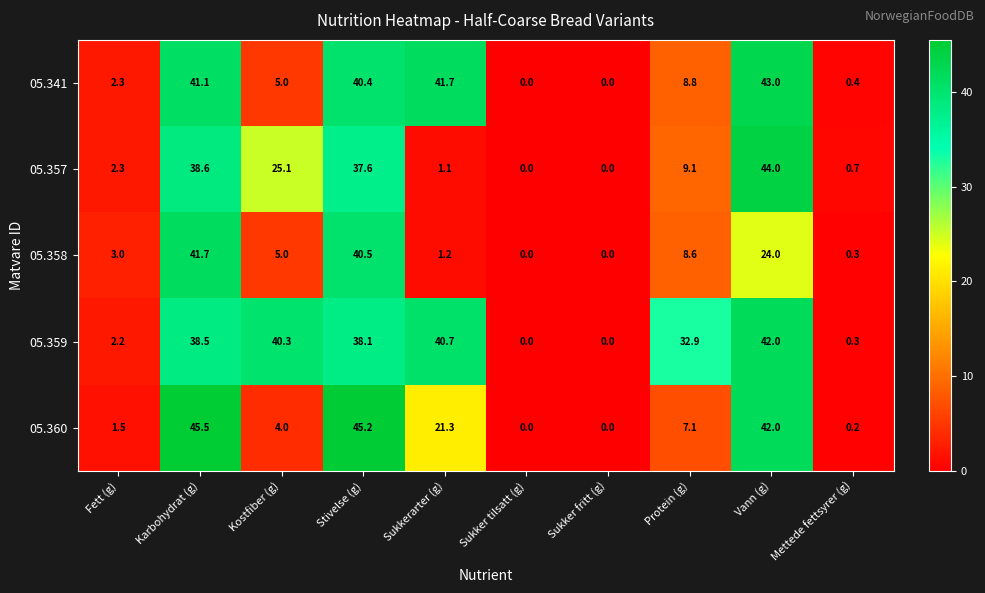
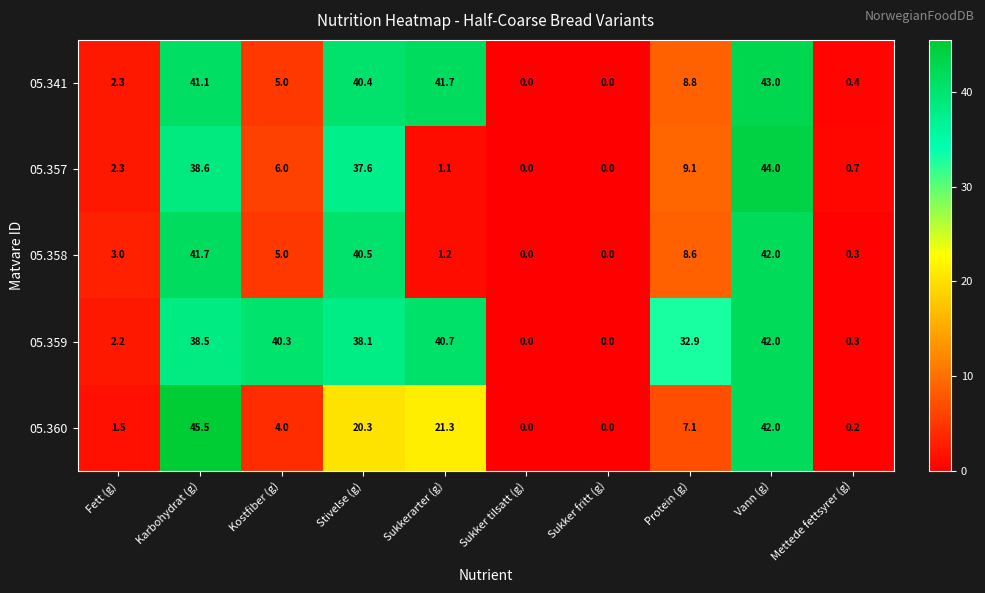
  {
    "05.341": {
      "Fett (g)": 2.3,
      "Karbohydrat (g)": 41.1,
      "Kostfiber (g)": 5.0,
      "Stivelse (g)": 40.4,
      "Sukkerarter (g)": 41.7,
      "Sukker tilsatt (g)": 0.0,
      "Sukker fritt (g)": 0.0,
      "Protein (g)": 8.8,
      "Vann (g)": 43.0,
      "Mettede fettsyrer (g)": 0.4
    },
    "05.357": {
      "Fett (g)": 2.3,
      "Karbohydrat (g)": 38.6,
-     "Kostfiber (g)": 25.1,
+     "Kostfiber (g)": 6.0,
      "Stivelse (g)": 37.6,
      "Sukkerarter (g)": 1.1,
      "Sukker tilsatt (g)": 0.0,
      "Sukker fritt (g)": 0.0,
      "Protein (g)": 9.1,
      "Vann (g)": 44.0,
      "Mettede fettsyrer (g)": 0.7
    },
    "05.358": {
      "Fett (g)": 3.0,
      "Karbohydrat (g)": 41.7,
      "Kostfiber (g)": 5.0,
      "Stivelse (g)": 40.5,
      "Sukkerarter (g)": 1.2,
      "Sukker tilsatt (g)": 0.0,
      "Sukker fritt (g)": 0.0,
      "Protein (g)": 8.6,
-     "Vann (g)": 24.0,
+     "Vann (g)": 42.0,
      "Mettede fettsyrer (g)": 0.3
    },
    "05.359": {
      "Fett (g)": 2.2,
      "Karbohydrat (g)": 38.5,
      "Kostfiber (g)": 40.3,
      "Stivelse (g)": 38.1,
      "Sukkerarter (g)": 40.7,
      "Sukker tilsatt (g)": 0.0,
      "Sukker fritt (g)": 0.0,
      "Protein (g)": 32.9,
      "Vann (g)": 42.0,
      "Mettede fettsyrer (g)": 0.3
    },
    "05.360": {
      "Fett (g)": 1.5,
      "Karbohydrat (g)": 45.5,
      "Kostfiber (g)": 4.0,
-     "Stivelse (g)": 45.2,
+     "Stivelse (g)": 20.3,
      "Sukkerarter (g)": 21.3,
      "Sukker tilsatt (g)": 0.0,
      "Sukker fritt (g)": 0.0,
      "Protein (g)": 7.1,
      "Vann (g)": 42.0,
      "Mettede fettsyrer (g)": 0.2
    }
  }
